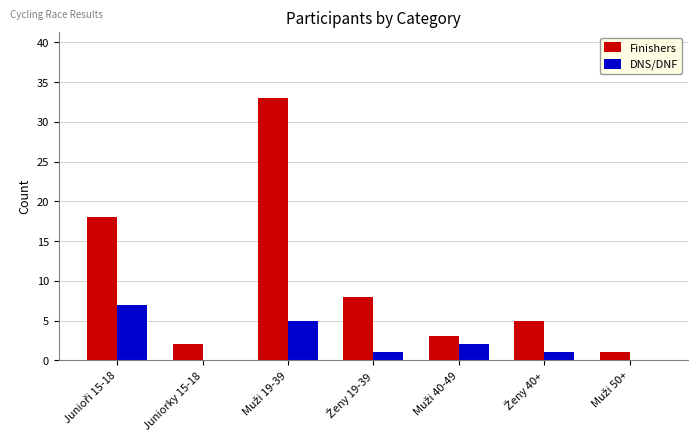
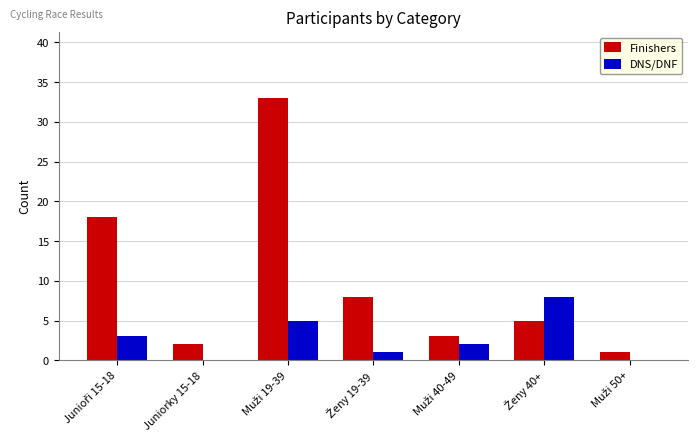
  {
    "Finishers": {
      "Junioři 15-18": 18,
      "Juniorky 15-18": 2,
      "Muži 19-39": 33,
      "Ženy 19-39": 8,
      "Muži 40-49": 3,
      "Ženy 40+": 5,
      "Muži 50+": 1
    },
    "DNS/DNF": {
-     "Junioři 15-18": 7,
+     "Junioři 15-18": 3,
      "Juniorky 15-18": 0,
      "Muži 19-39": 5,
      "Ženy 19-39": 1,
      "Muži 40-49": 2,
-     "Ženy 40+": 1,
+     "Ženy 40+": 8,
      "Muži 50+": 0
    }
  }
